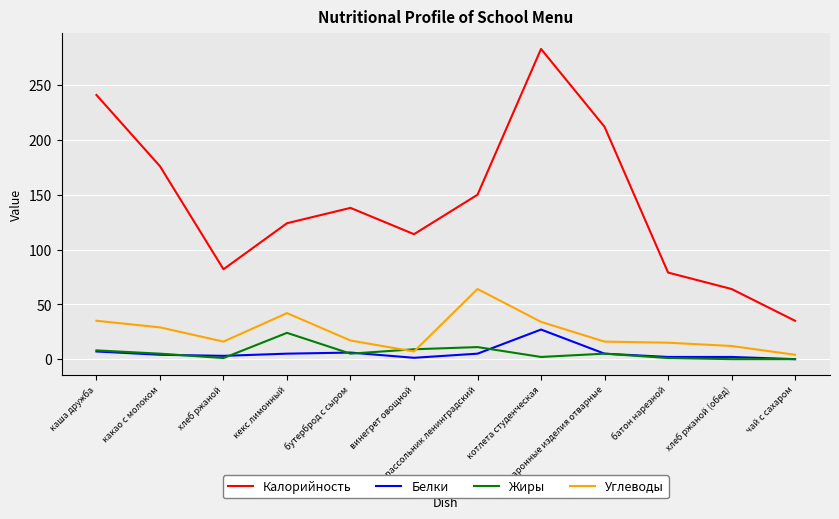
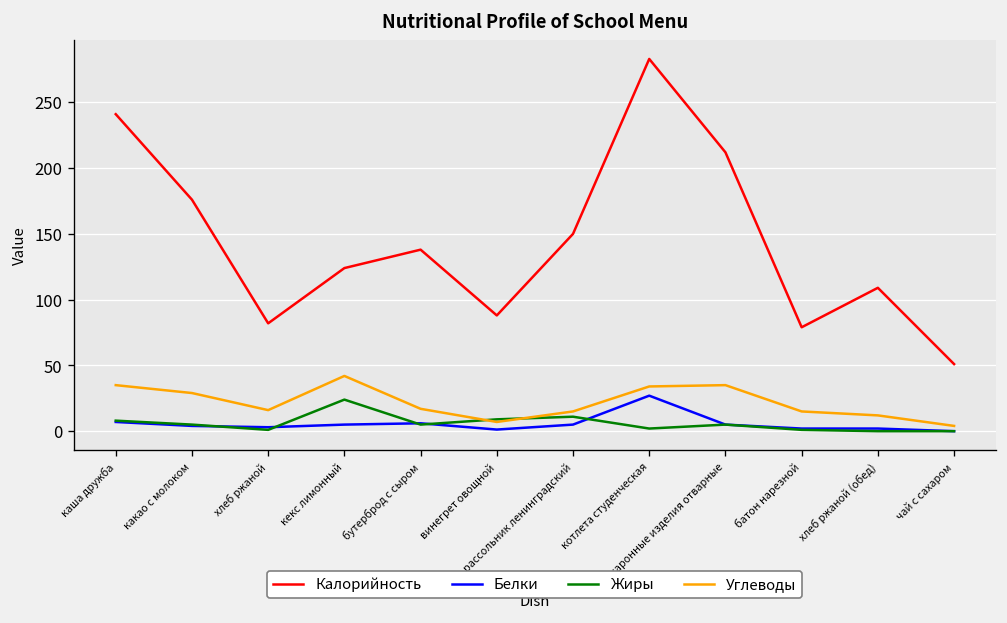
  {
    "Калорийность": {
      "каша дружба": 241,
      "какао с молоком": 176,
      "хлеб ржаной": 82,
      "кекс лимонный": 124,
      "бутерброд с сыром": 138,
-     "винегрет овощной": 114,
+     "винегрет овощной": 88,
      "рассольник ленинградский": 150,
      "котлета студенческая": 283,
      "макаронные изделия отварные": 212,
      "батон нарезной": 79,
-     "хлеб ржаной (обед)": 64,
-     "чай с сахаром": 35
+     "хлеб ржаной (обед)": 109,
+     "чай с сахаром": 51
    },
    "Белки": {
      "кекс лимонный": 5,
      "винегрет овощной": 1,
      "рассольник ленинградский": 5,
      "котлета студенческая": 27
    },
    "Жиры": {
      "кекс лимонный": 24,
      "рассольник ленинградский": 11,
      "котлета студенческая": 2
    },
    "Углеводы": {
      "каша дружба": 35,
      "какао с молоком": 29,
      "хлеб ржаной": 16,
      "кекс лимонный": 42,
      "бутерброд с сыром": 17,
-     "рассольник ленинградский": 64,
+     "рассольник ленинградский": 15,
      "котлета студенческая": 34,
-     "макаронные изделия отварные": 16,
+     "макаронные изделия отварные": 35,
      "батон нарезной": 15,
      "хлеб ржаной (обед)": 12,
      "чай с сахаром": 4
    }
  }
